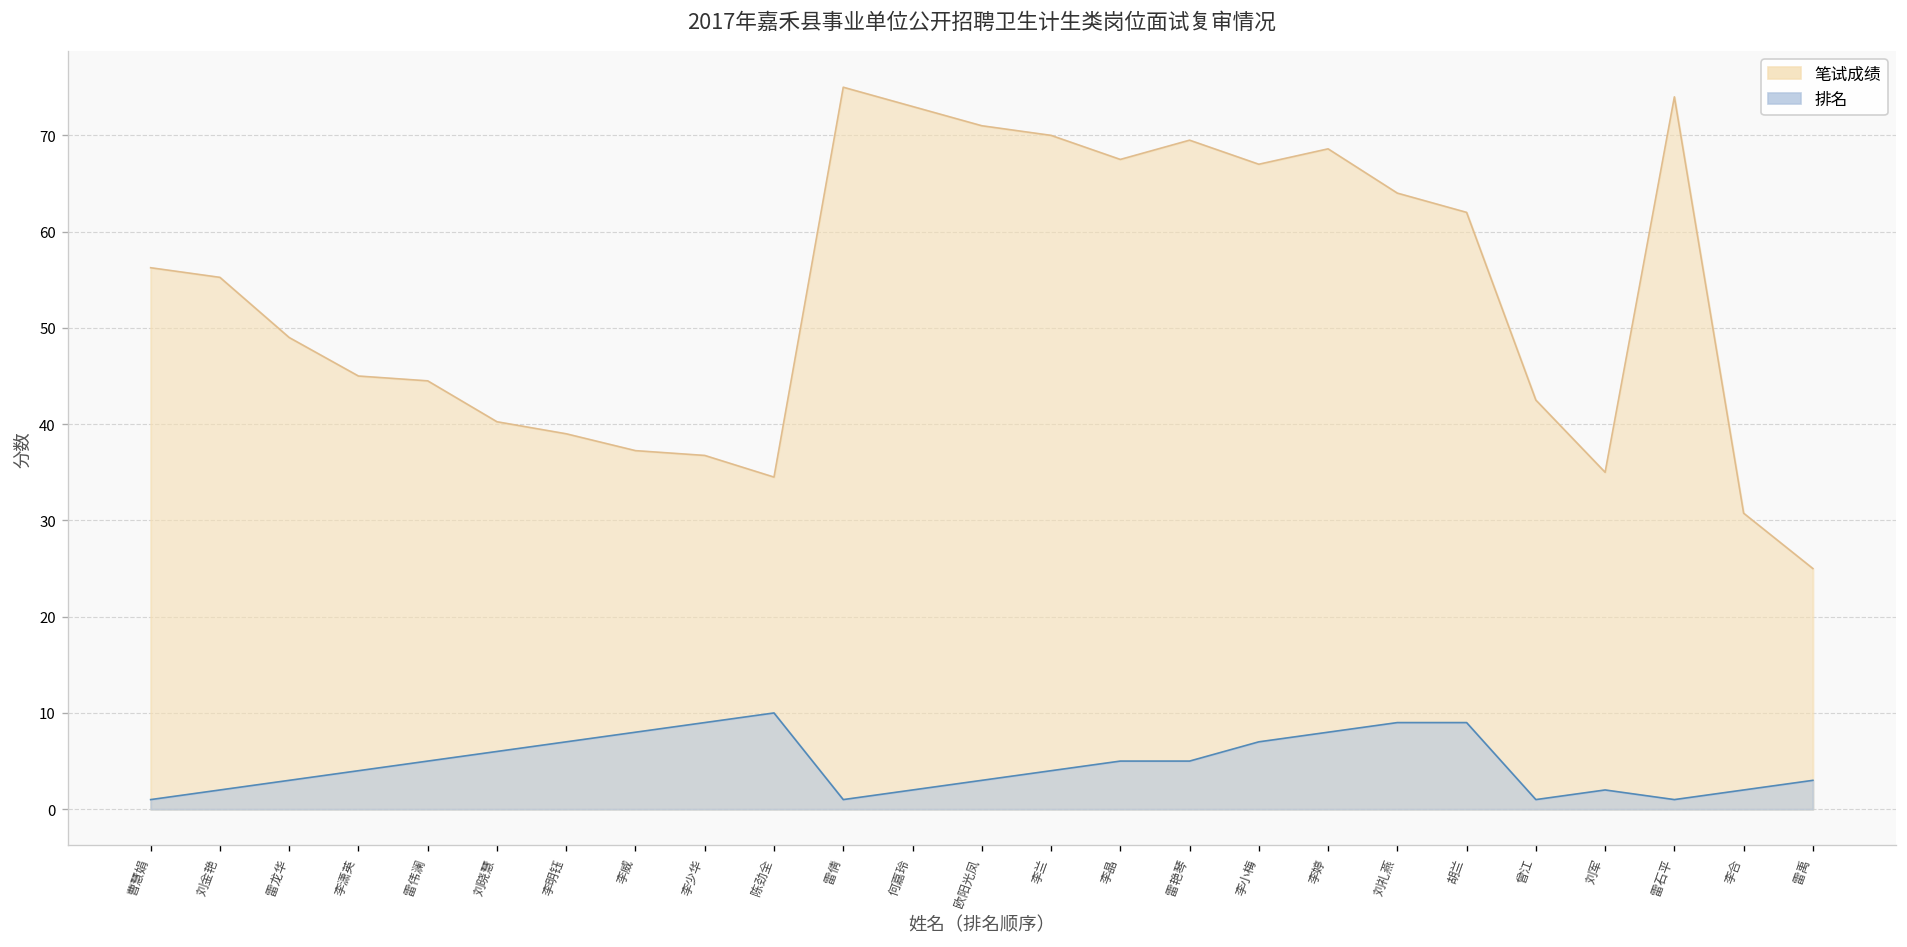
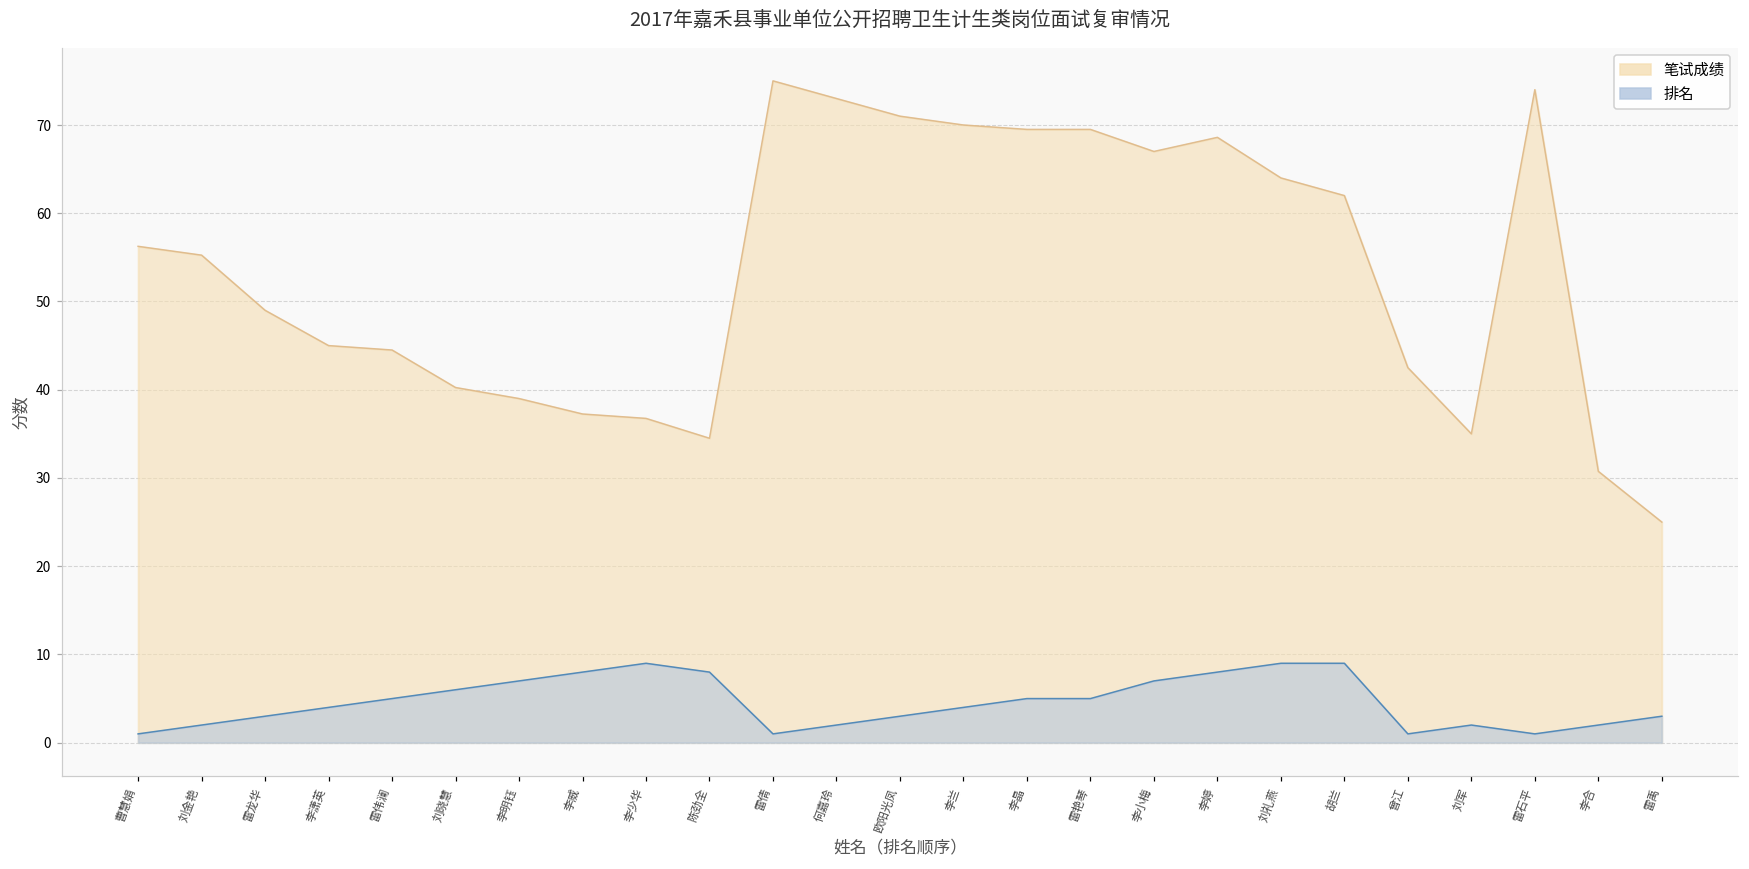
  {
    "笔试成绩": {
      "曹慧娟": 56,
      "刘金艳": 55,
      "雷龙华": 49,
      "李潇英": 45,
      "雷伟澜": 45,
      "刘晓慧": 40,
      "李明钰": 39,
      "李威": 37,
      "李少华": 37,
      "陈劲全": 35,
      "雷倩": 75,
      "何嘉玲": 73,
      "欧阳光凤": 71,
      "李兰": 70,
-     "李晶": 68,
+     "李晶": 70,
      "雷艳琴": 70,
      "李小梅": 67,
      "李婷": 69,
      "刘礼燕": 64,
      "胡兰": 62,
      "曾江": 43,
      "刘军": 35,
      "雷石平": 74,
      "李合": 31,
      "雷禹": 25
    },
    "排名": {
      "曹慧娟": 1,
      "刘金艳": 2,
      "雷龙华": 3,
      "李潇英": 4,
      "雷伟澜": 5,
      "刘晓慧": 6,
      "李明钰": 7,
      "李威": 8,
      "李少华": 9,
-     "陈劲全": 10,
+     "陈劲全": 8,
      "雷倩": 1,
      "何嘉玲": 2,
      "欧阳光凤": 3,
      "李兰": 4,
      "李晶": 5,
      "雷艳琴": 5,
      "李小梅": 7,
      "李婷": 8,
      "刘礼燕": 9,
      "胡兰": 9,
      "曾江": 1,
      "刘军": 2,
      "雷石平": 1,
      "李合": 2,
      "雷禹": 3
    }
  }
